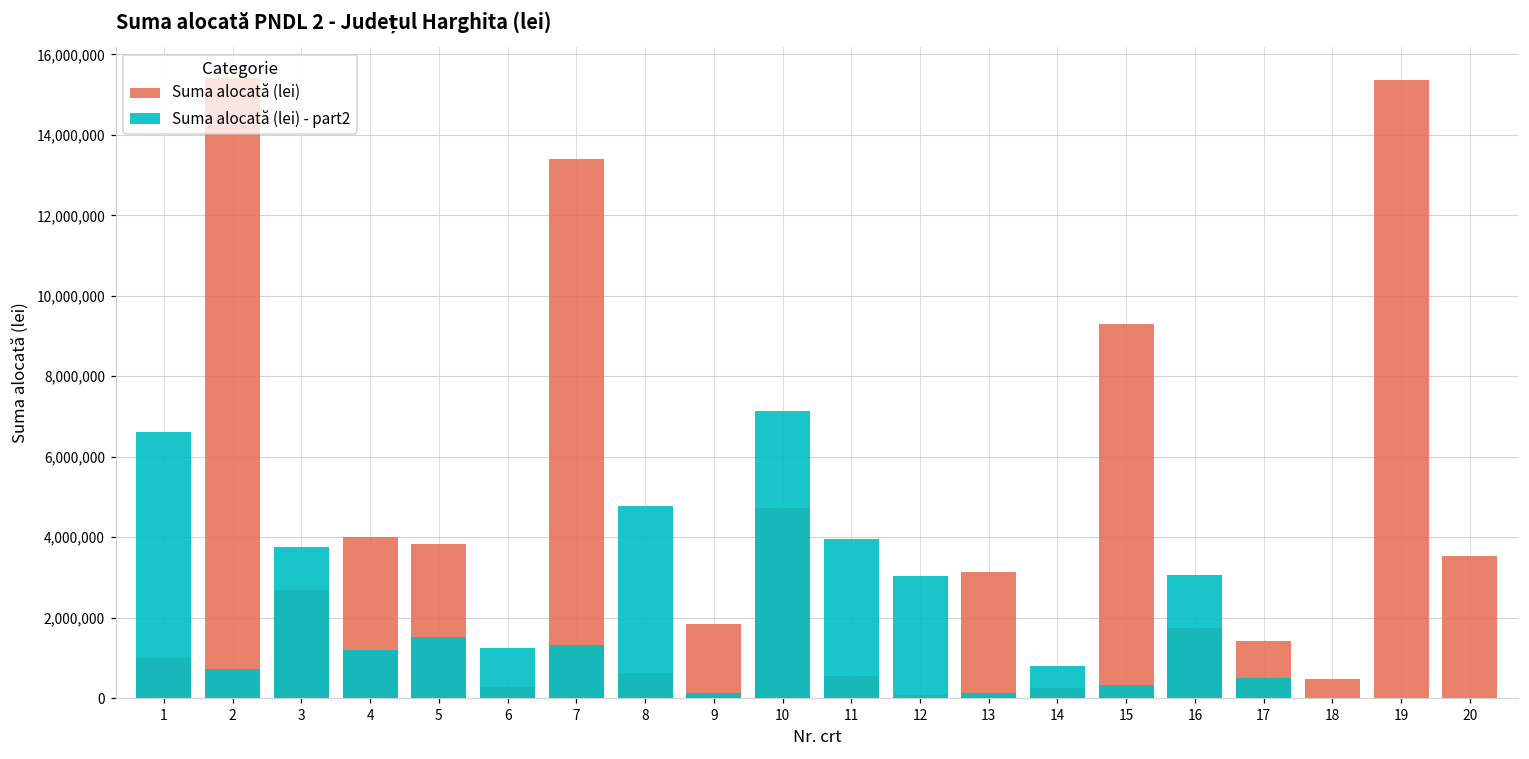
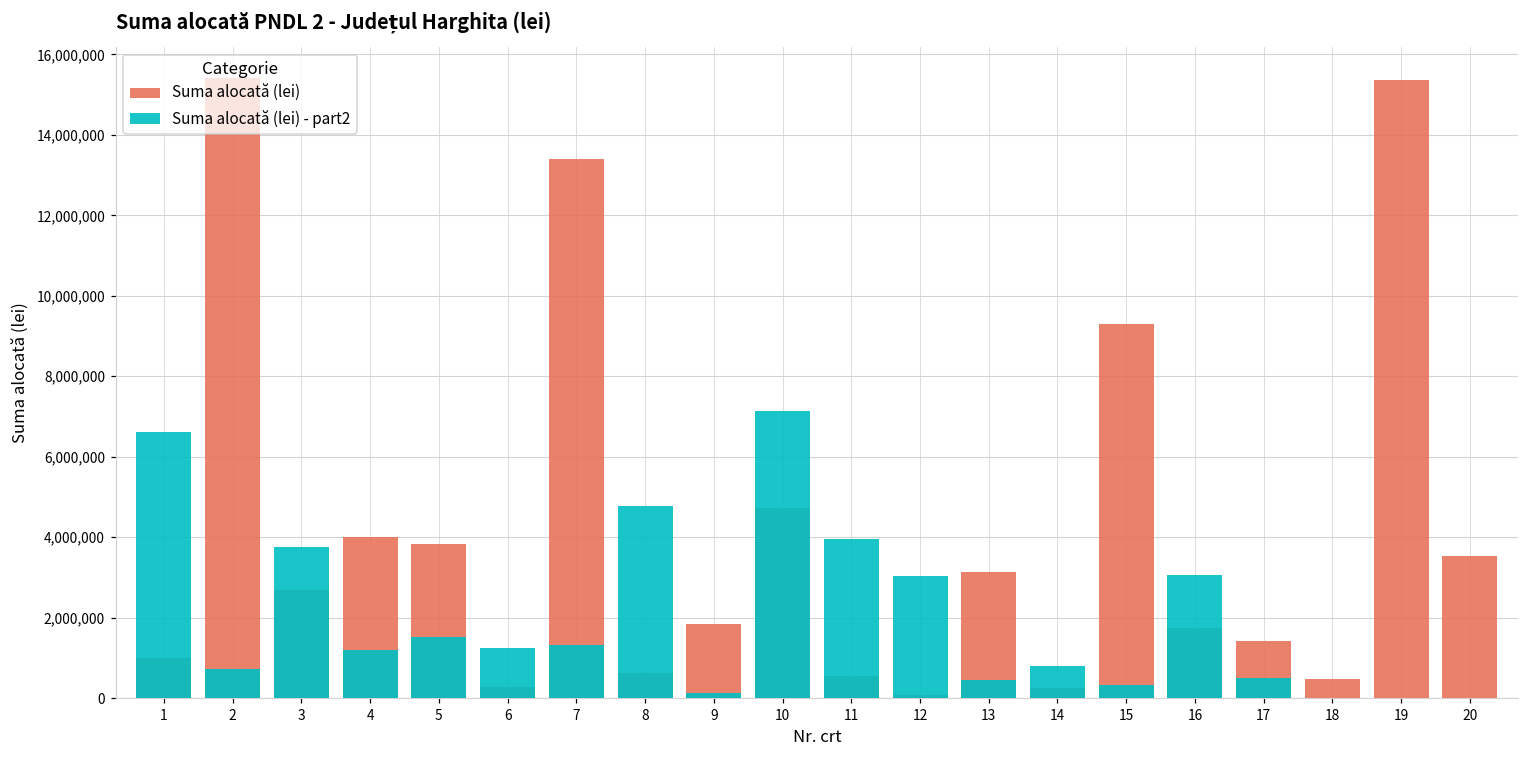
  {
    "Suma alocată (lei)": {
      "4": "4,000,000",
      "5": "3,800,000",
      "7": "13,400,000",
      "9": "1,800,000",
      "13": "3,100,000",
      "15": "9,300,000",
      "17": "1,400,000",
      "18": "500,000",
      "19": "15,400,000",
      "20": "3,500,000"
    },
    "Suma alocată (lei) - part2": {
      "1": "6,600,000",
      "3": "3,800,000",
      "6": "1,200,000",
      "8": "4,800,000",
      "10": "7,100,000",
      "11": "4,000,000",
      "12": "3,000,000",
-     "13": "100,000",
+     "13": "400,000",
      "14": "800,000",
      "16": "3,100,000",
      "18": "0",
      "19": "0",
      "20": "0"
    }
  }
